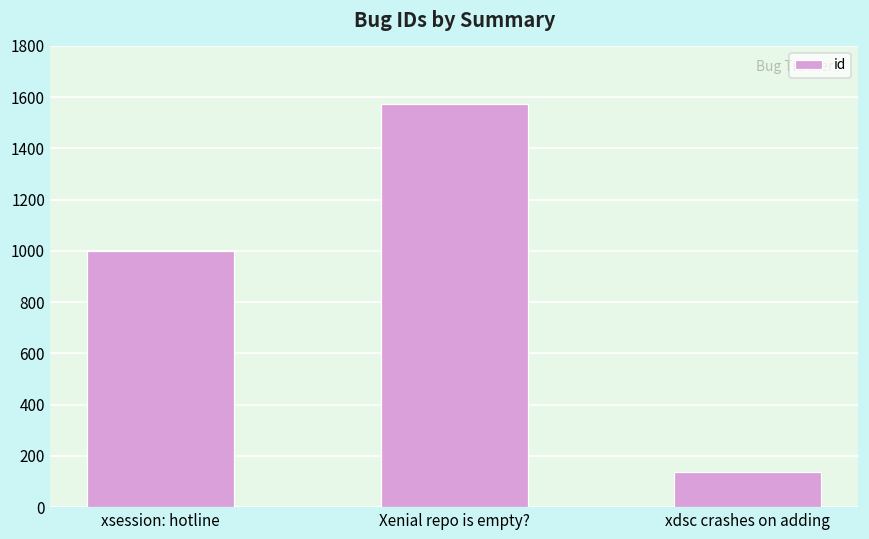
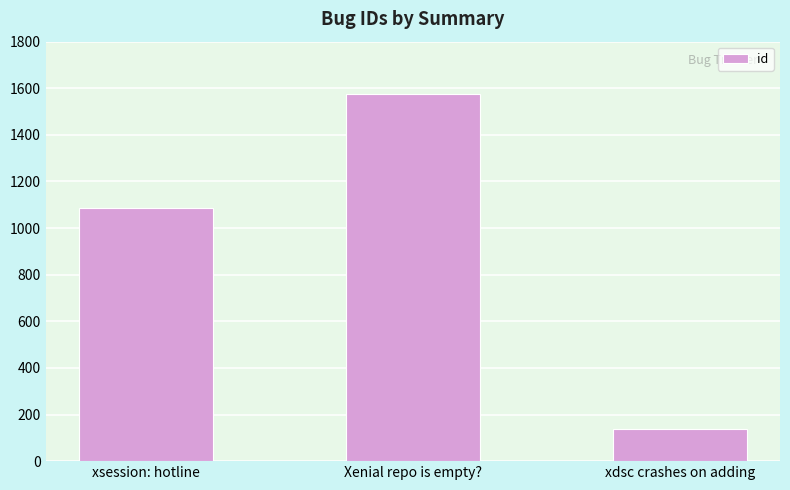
  {
-   "xsession: hotline": 1000,
+   "xsession: hotline": 1090,
    "Xenial repo is empty?": 1570,
    "xdsc crashes on adding": 140
  }
